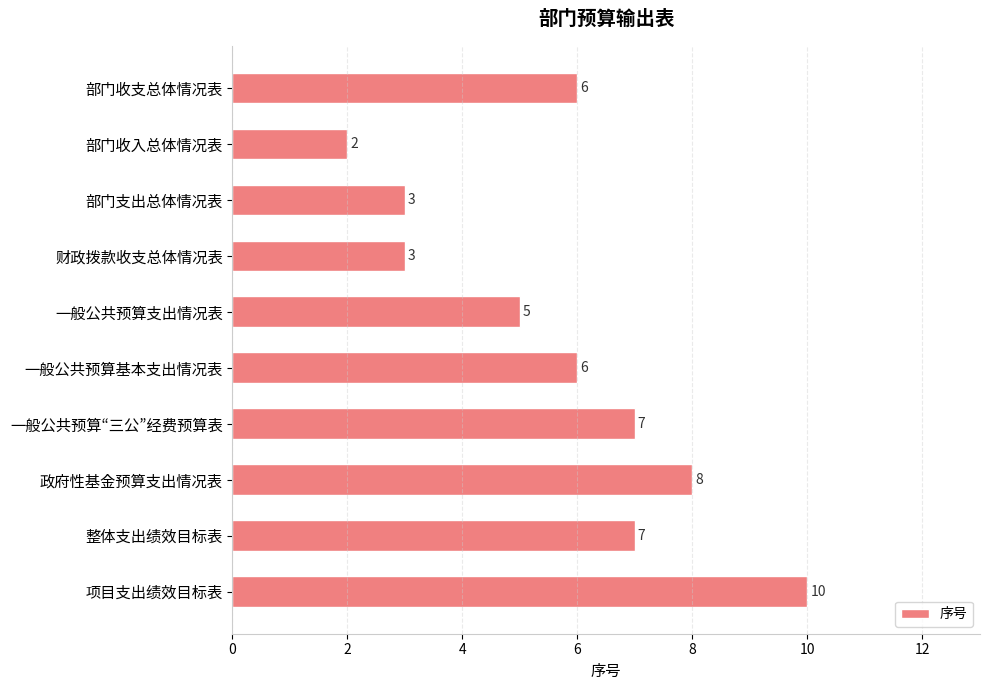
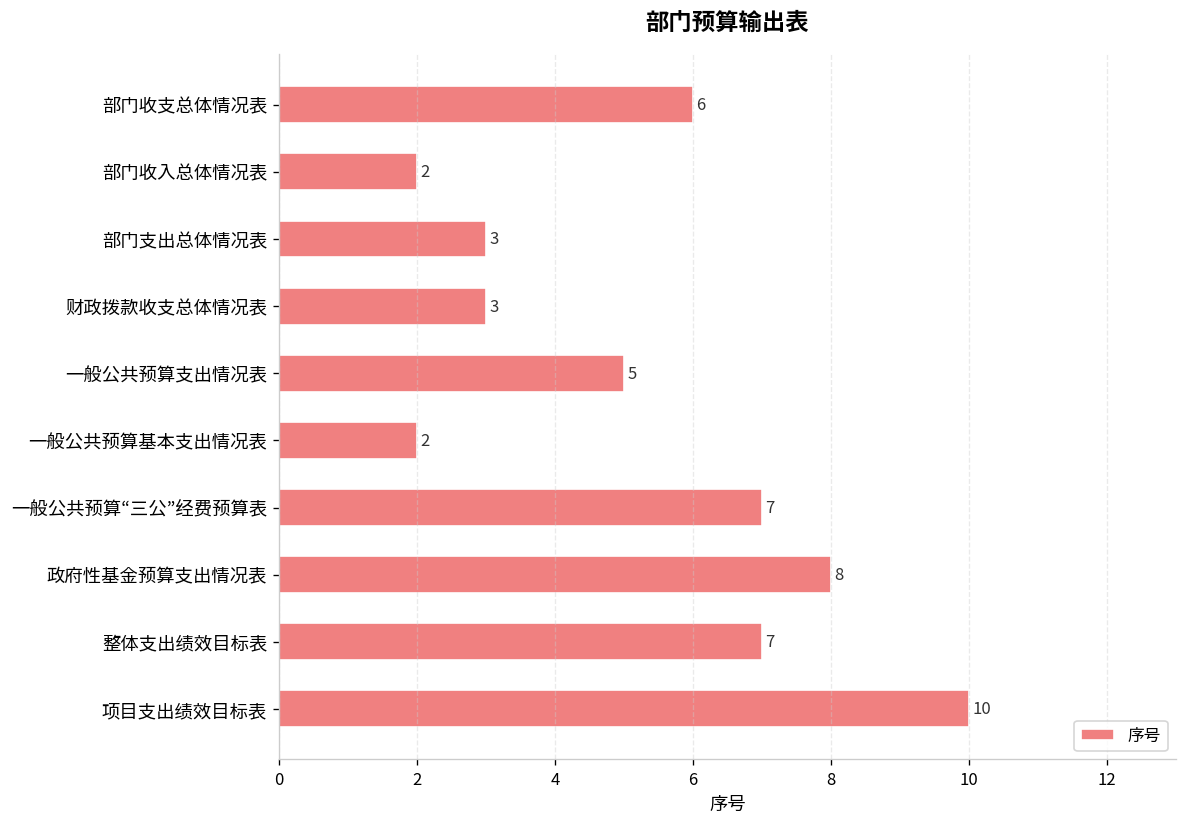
  {
    "部门收支总体情况表": 6,
    "部门收入总体情况表": 2,
    "部门支出总体情况表": 3,
    "财政拨款收支总体情况表": 3,
    "一般公共预算支出情况表": 5,
-   "一般公共预算基本支出情况表": 6,
+   "一般公共预算基本支出情况表": 2,
    "一般公共预算“三公”经费预算表": 7,
    "政府性基金预算支出情况表": 8,
    "整体支出绩效目标表": 7,
    "项目支出绩效目标表": 10
  }
